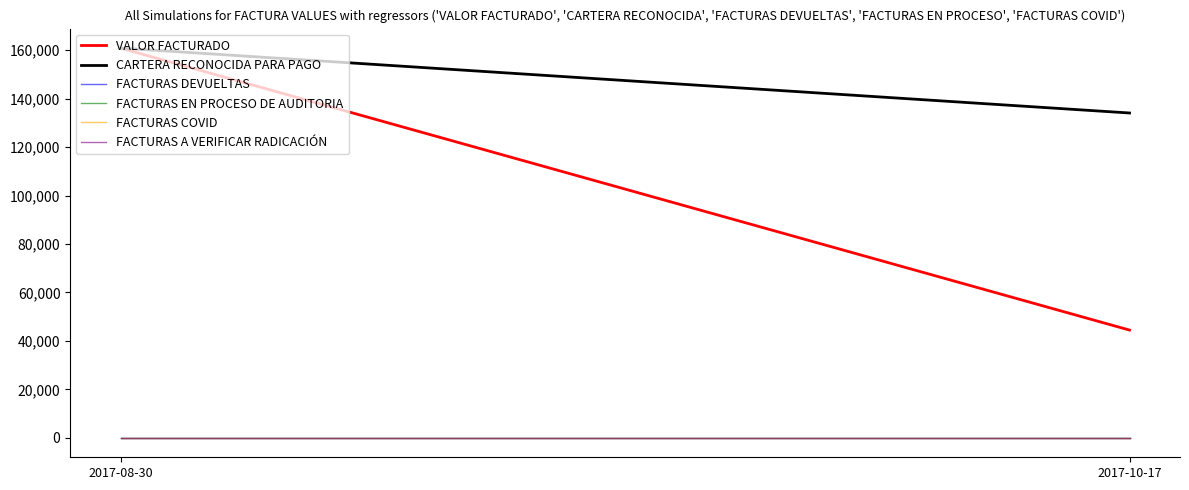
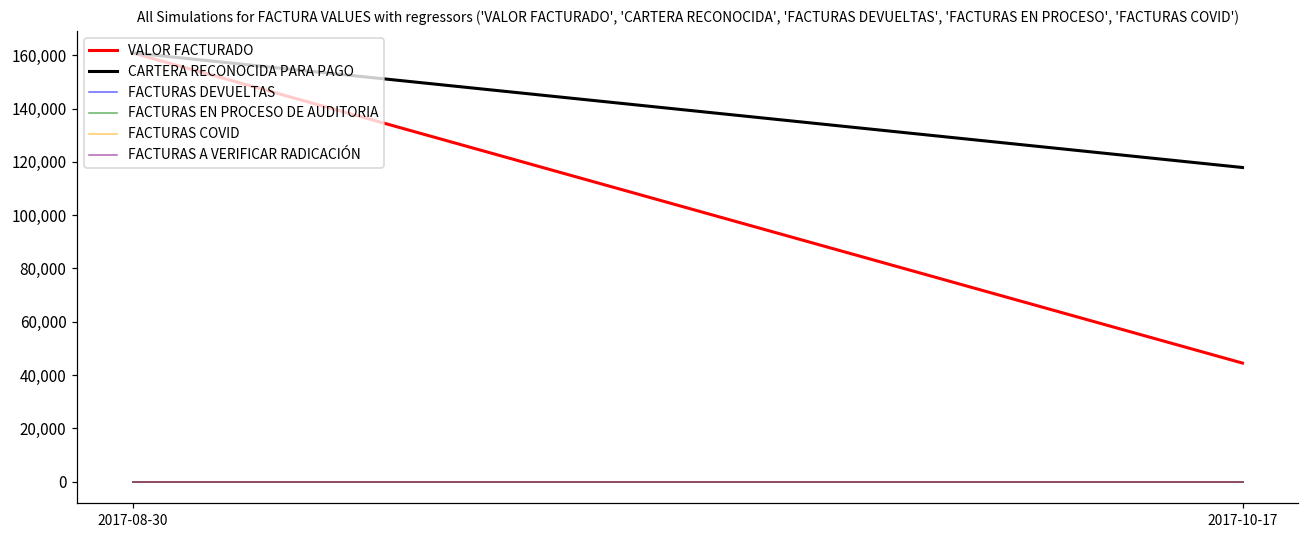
  {
    "VALOR FACTURADO": {
      "2017-10-17": "44,000"
    },
    "CARTERA RECONOCIDA PARA PAGO": {
-     "2017-10-17": "134,000"
+     "2017-10-17": "118,000"
    },
    "FACTURAS A VERIFICAR RADICACIÓN": {
      "2017-08-30": "0",
      "2017-10-17": "0"
    }
  }
